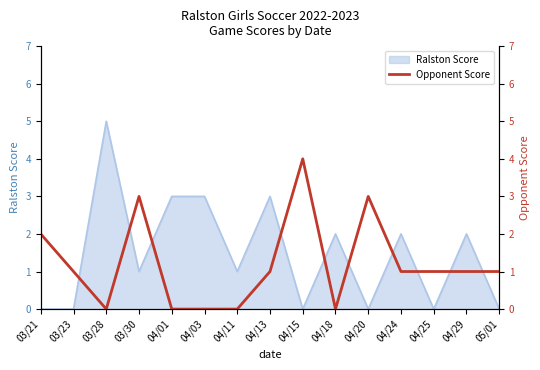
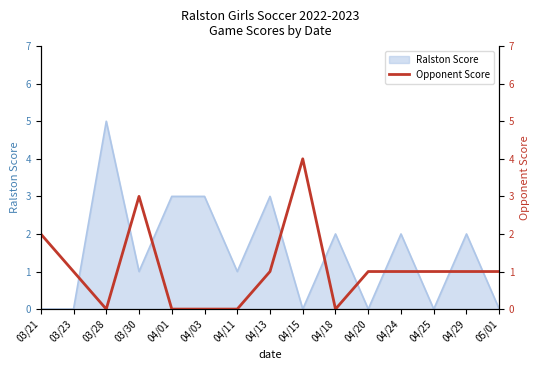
  {
    "Ralston Score": {
      "03/21": 0.0,
      "03/23": 0.0,
      "03/28": 5.0,
      "03/30": 1.0,
      "04/01": 3.0,
      "04/03": 3.0,
      "04/11": 1.0,
      "04/13": 3.0,
      "04/15": 0.0,
      "04/18": 2.0,
      "04/20": 0.0,
      "04/24": 2.0,
      "04/25": 0.0,
      "04/29": 2.0,
      "05/01": 0.0
    },
    "Opponent Score": {
      "03/21": 2,
      "03/23": 1,
      "03/28": 0,
      "03/30": 3,
      "04/01": 0,
      "04/03": 0,
      "04/11": 0,
      "04/13": 1,
      "04/15": 4,
      "04/18": 0,
-     "04/20": 3,
+     "04/20": 1,
      "04/24": 1,
      "04/25": 1,
      "04/29": 1,
      "05/01": 1
    }
  }
